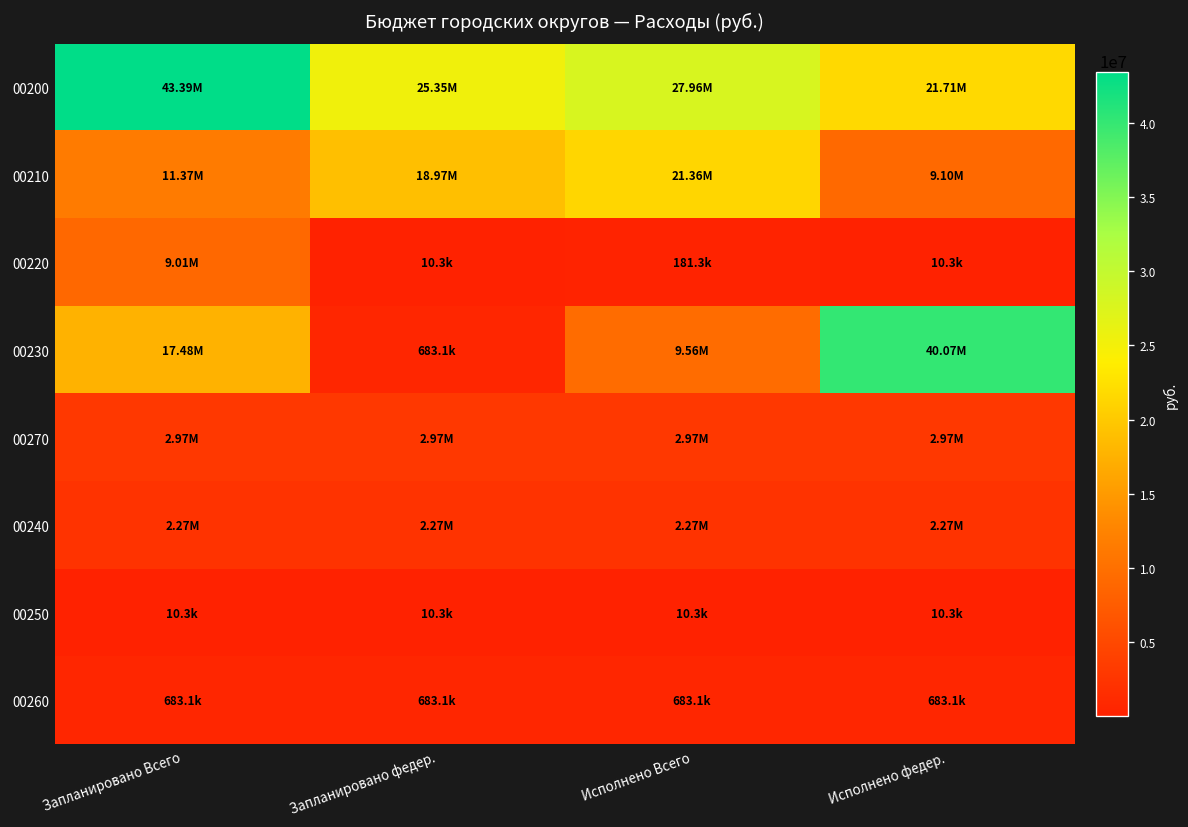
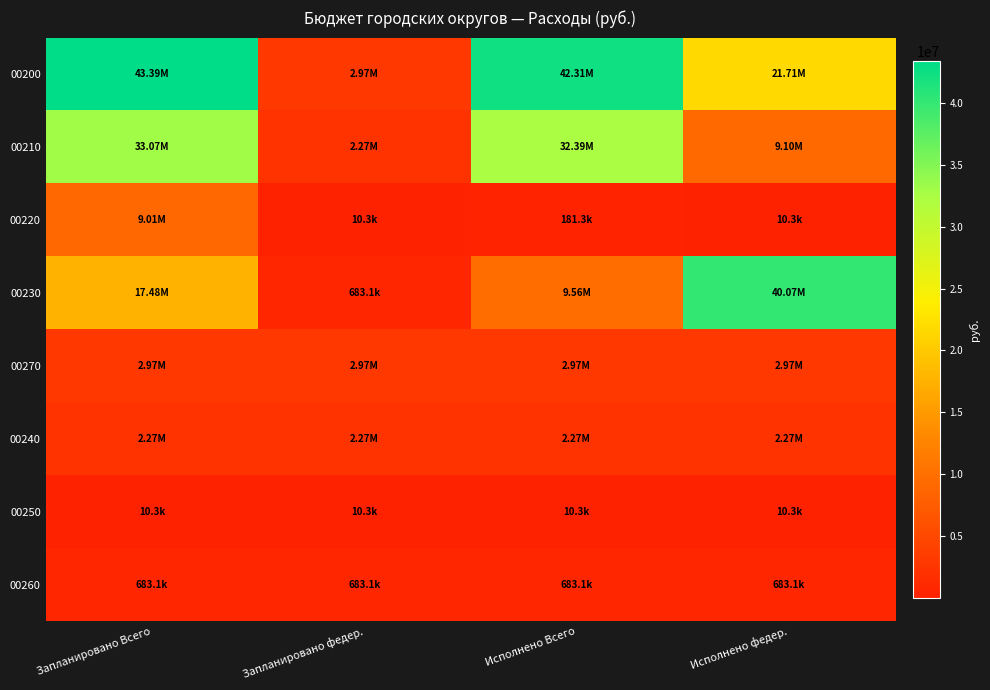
  {
    "00200": {
      "Запланировано Всего": "43.39M",
-     "Запланировано федер.": "25.35M",
-     "Исполнено Всего": "27.96M",
+     "Запланировано федер.": "2.97M",
+     "Исполнено Всего": "42.31M",
      "Исполнено федер.": "21.71M"
    },
    "00210": {
-     "Запланировано Всего": "11.37M",
-     "Запланировано федер.": "18.97M",
-     "Исполнено Всего": "21.36M",
+     "Запланировано Всего": "33.07M",
+     "Запланировано федер.": "2.27M",
+     "Исполнено Всего": "32.39M",
      "Исполнено федер.": "9.10M"
    },
    "00220": {
      "Запланировано Всего": "9.01M",
      "Запланировано федер.": "10.3k",
      "Исполнено Всего": "181.3k",
      "Исполнено федер.": "10.3k"
    },
    "00230": {
      "Запланировано Всего": "17.48M",
      "Запланировано федер.": "683.1k",
      "Исполнено Всего": "9.56M",
      "Исполнено федер.": "40.07M"
    },
    "00270": {
      "Запланировано Всего": "2.97M",
      "Запланировано федер.": "2.97M",
      "Исполнено Всего": "2.97M",
      "Исполнено федер.": "2.97M"
    },
    "00240": {
      "Запланировано Всего": "2.27M",
      "Запланировано федер.": "2.27M",
      "Исполнено Всего": "2.27M",
      "Исполнено федер.": "2.27M"
    },
    "00250": {
      "Запланировано Всего": "10.3k",
      "Запланировано федер.": "10.3k",
      "Исполнено Всего": "10.3k",
      "Исполнено федер.": "10.3k"
    },
    "00260": {
      "Запланировано Всего": "683.1k",
      "Запланировано федер.": "683.1k",
      "Исполнено Всего": "683.1k",
      "Исполнено федер.": "683.1k"
    }
  }
